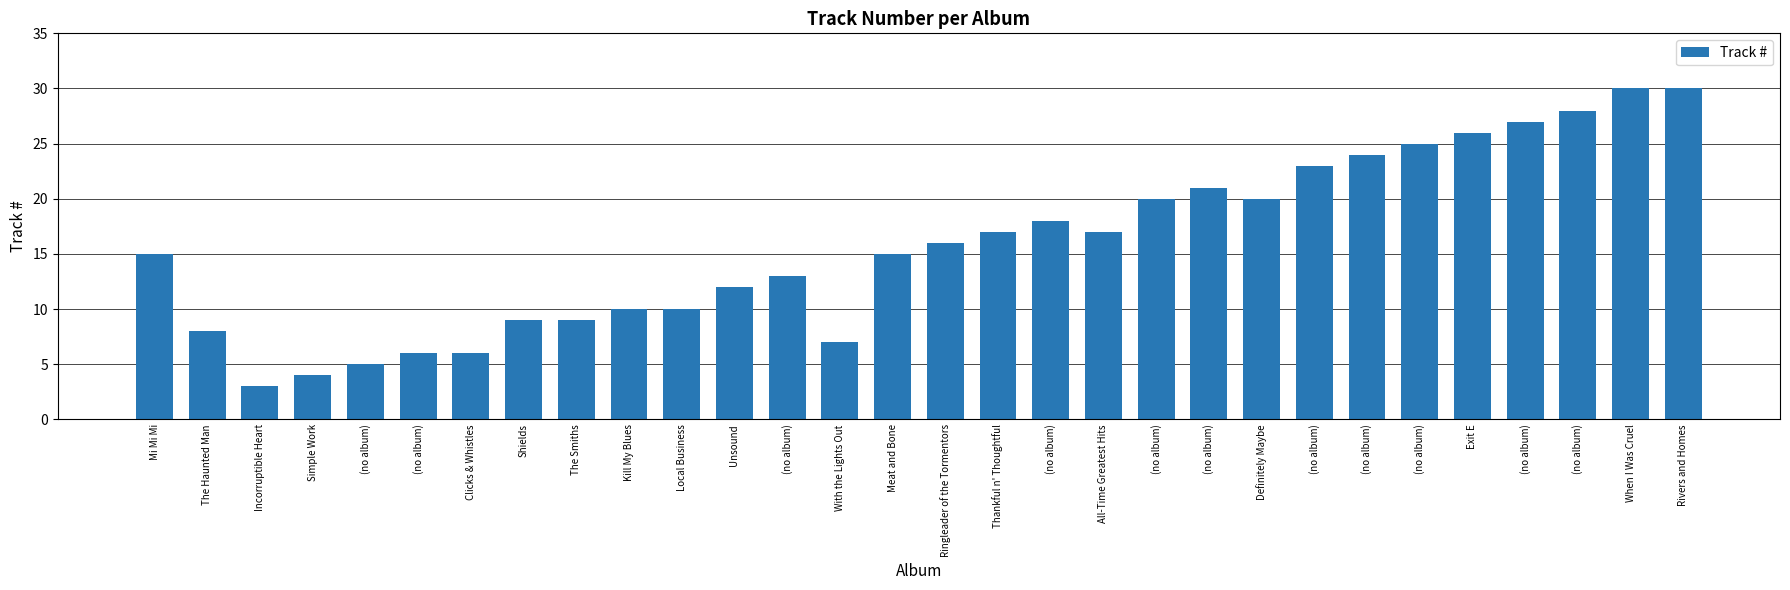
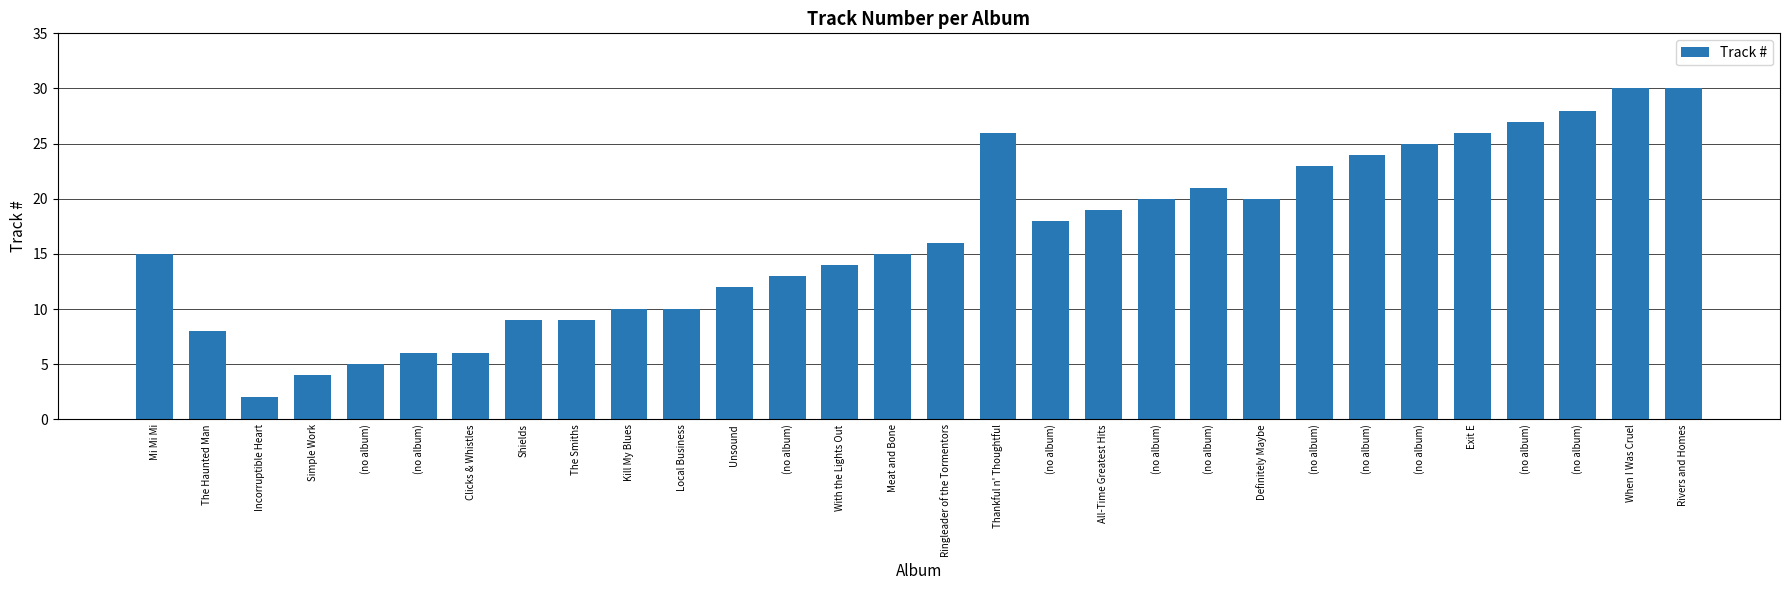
  {
    "Mi Mi Mi": 15,
    "The Haunted Man": 8,
-   "Incorruptible Heart": 3,
+   "Incorruptible Heart": 2,
    "Simple Work": 4,
    "Clicks & Whistles": 6,
    "Shields": 9,
    "The Smiths": 9,
    "Kill My Blues": 10,
    "Local Business": 10,
    "Unsound": 12,
-   "With the Lights Out": 7,
+   "With the Lights Out": 14,
    "Meat and Bone": 15,
    "Ringleader of the Tormentors": 16,
-   "Thankful n' Thoughtful": 17,
-   "All-Time Greatest Hits": 17,
+   "Thankful n' Thoughtful": 26,
+   "All-Time Greatest Hits": 19,
    "Definitely Maybe": 20,
    "Exit E": 26,
    "When I Was Cruel": 30,
    "Rivers and Homes": 30
  }
